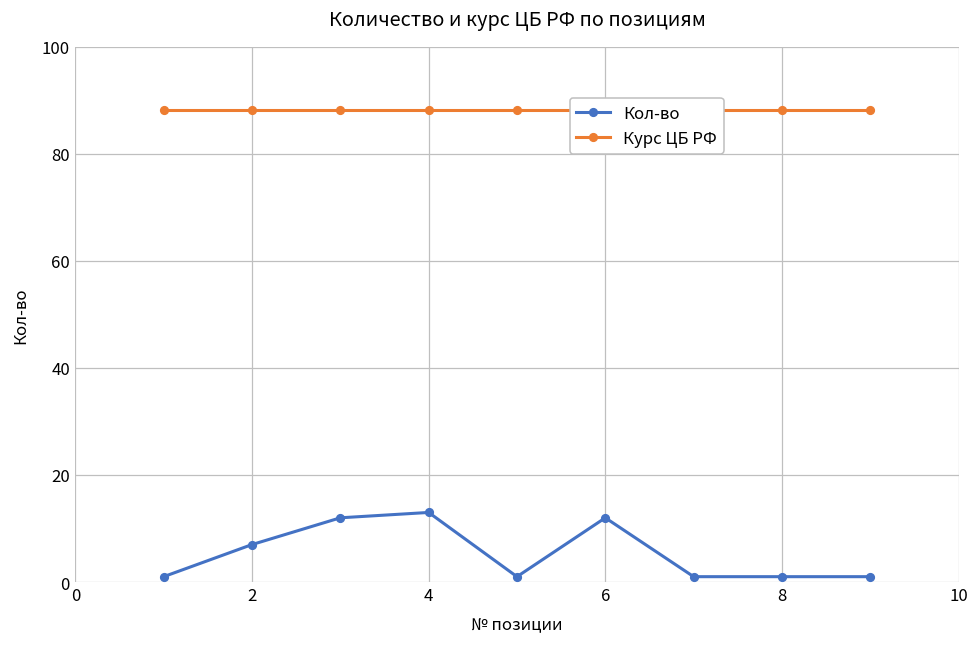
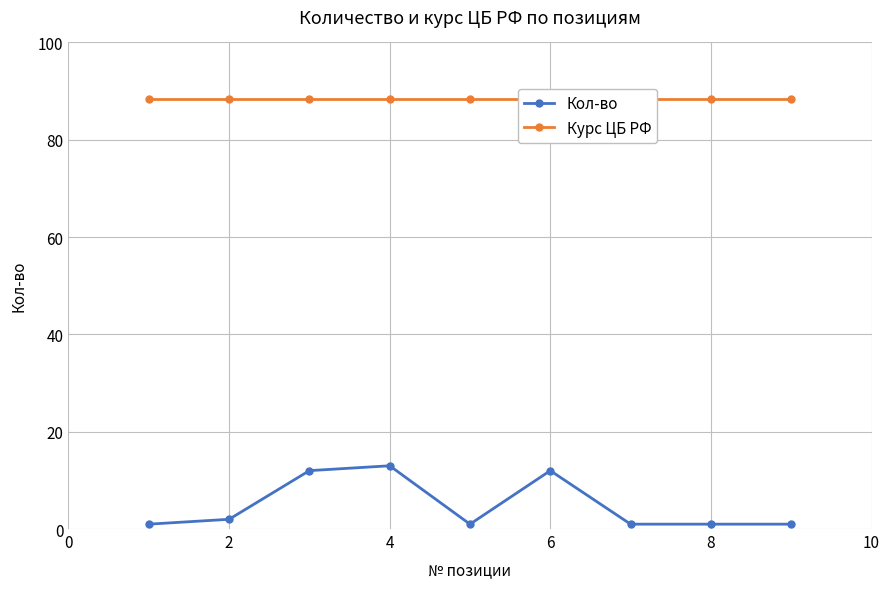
  {
    "Кол-во": {
-     "2": 7,
+     "2": 2,
      "4": 13,
      "6": 12,
      "8": 1
    },
    "Курс ЦБ РФ": {
      "2": 88,
      "4": 88,
      "8": 88
    }
  }
